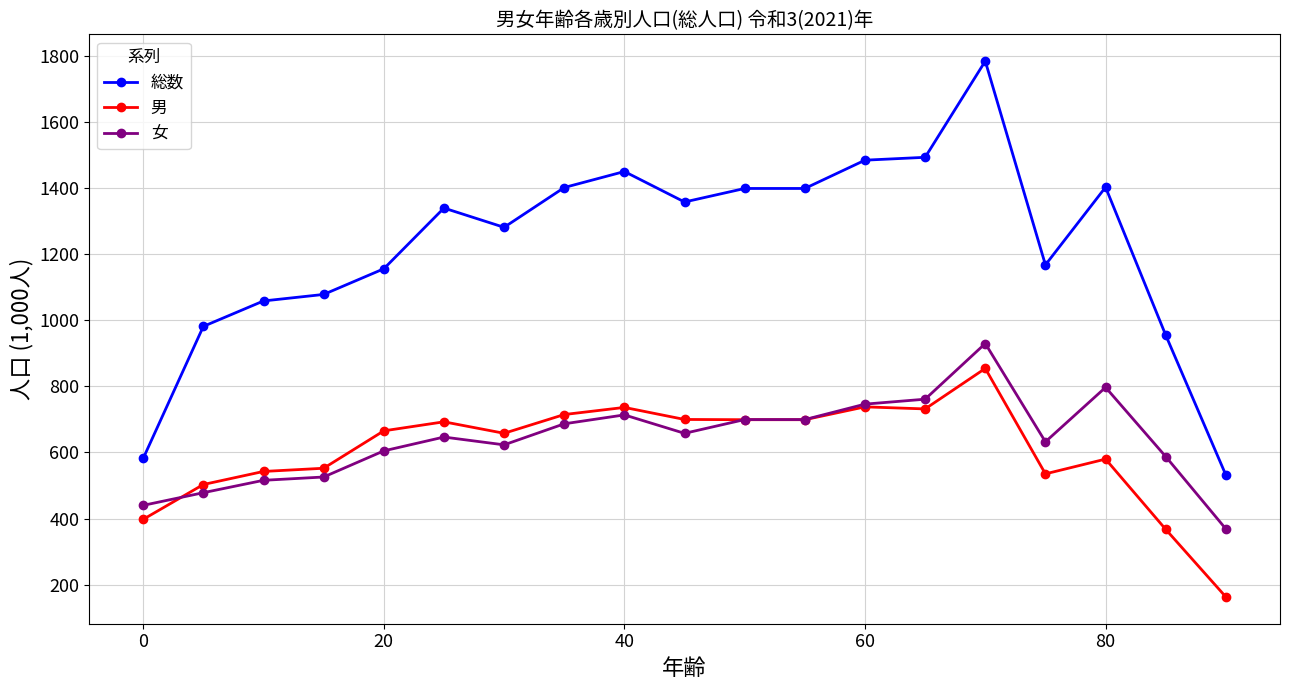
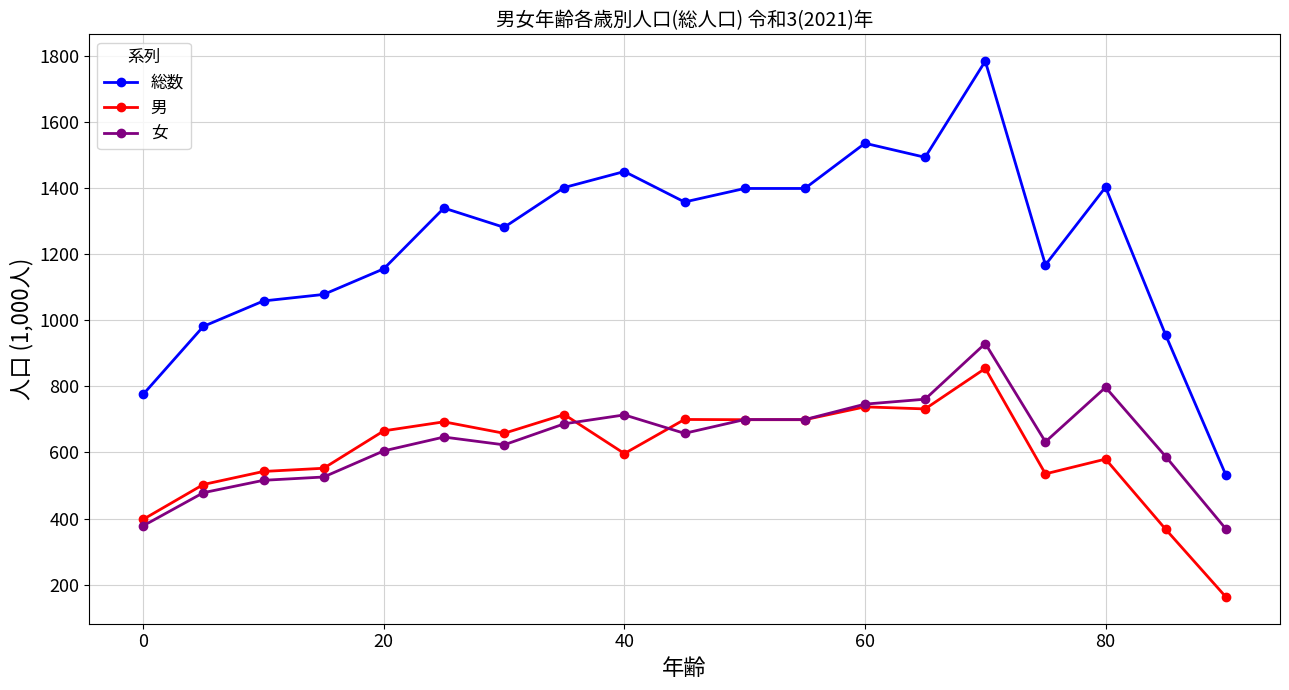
  {
    "総数": {
-     "0": 580,
+     "0": 780,
      "20": 1160,
      "40": 1450,
-     "60": 1480,
+     "60": 1540,
      "80": 1400
    },
    "男": {
      "0": 400,
      "20": 670,
-     "40": 740,
+     "40": 600,
      "60": 740,
      "80": 580
    },
    "女": {
-     "0": 440,
+     "0": 380,
      "20": 600,
      "40": 710,
      "60": 750,
      "80": 800
    }
  }
